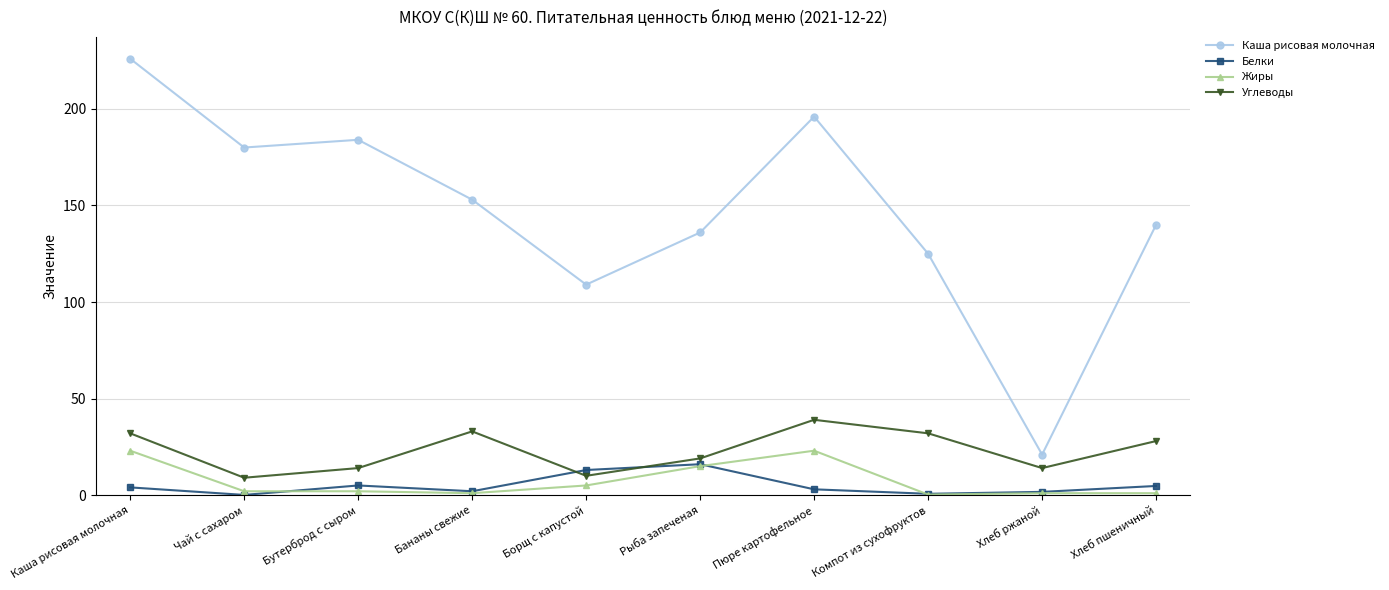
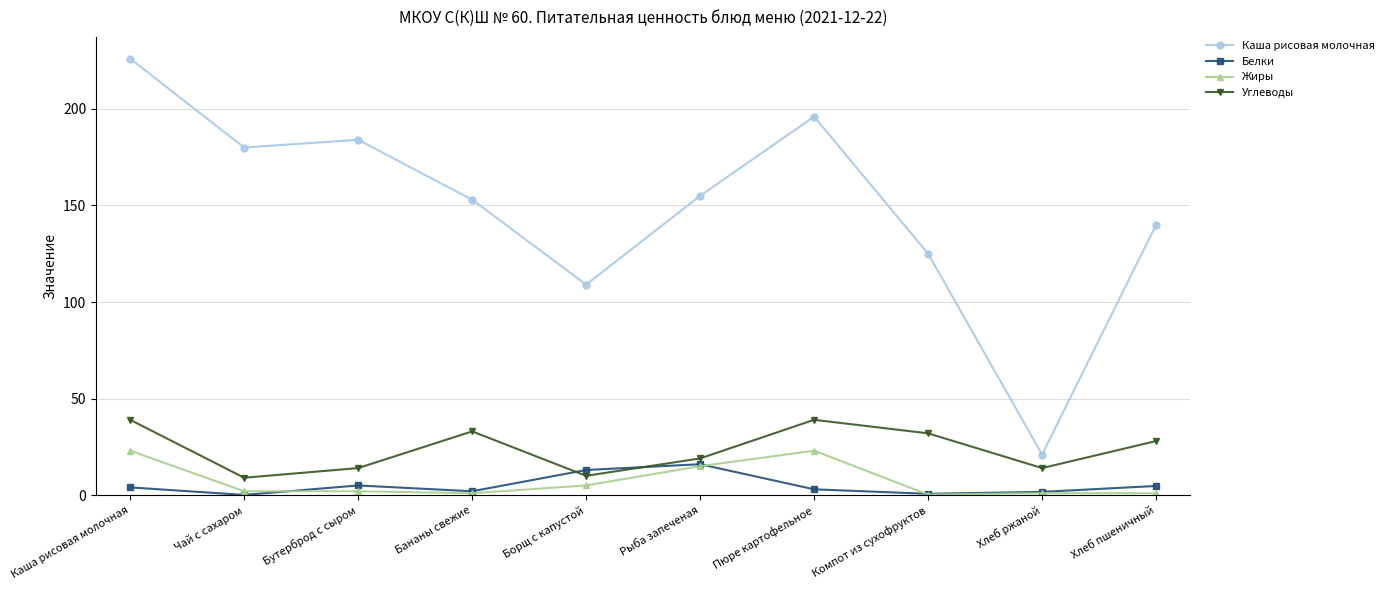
  {
    "Каша рисовая молочная": {
      "Каша рисовая молочная": 226,
      "Чай с сахаром": 180,
      "Бутерброд с сыром": 184,
      "Бананы свежие": 153,
      "Борщ с капустой": 109,
-     "Рыба запеченая": 136,
+     "Рыба запеченая": 155,
      "Пюре картофельное": 196,
      "Компот из сухофруктов": 125,
      "Хлеб ржаной": 21,
      "Хлеб пшеничный": 140
    },
    "Белки": {
      "Каша рисовая молочная": 4,
      "Чай с сахаром": 0,
      "Бутерброд с сыром": 5,
      "Борщ с капустой": 13,
      "Пюре картофельное": 3,
      "Хлеб пшеничный": 5
    },
    "Жиры": {
      "Каша рисовая молочная": 23,
      "Чай с сахаром": 2,
      "Бутерброд с сыром": 2,
      "Борщ с капустой": 5,
      "Пюре картофельное": 23,
      "Хлеб пшеничный": 1
    },
    "Углеводы": {
-     "Каша рисовая молочная": 32,
+     "Каша рисовая молочная": 39,
      "Чай с сахаром": 9,
      "Бутерброд с сыром": 14,
      "Бананы свежие": 33,
      "Борщ с капустой": 10,
      "Рыба запеченая": 19,
      "Пюре картофельное": 39,
      "Компот из сухофруктов": 32,
      "Хлеб ржаной": 14,
      "Хлеб пшеничный": 28
    }
  }
